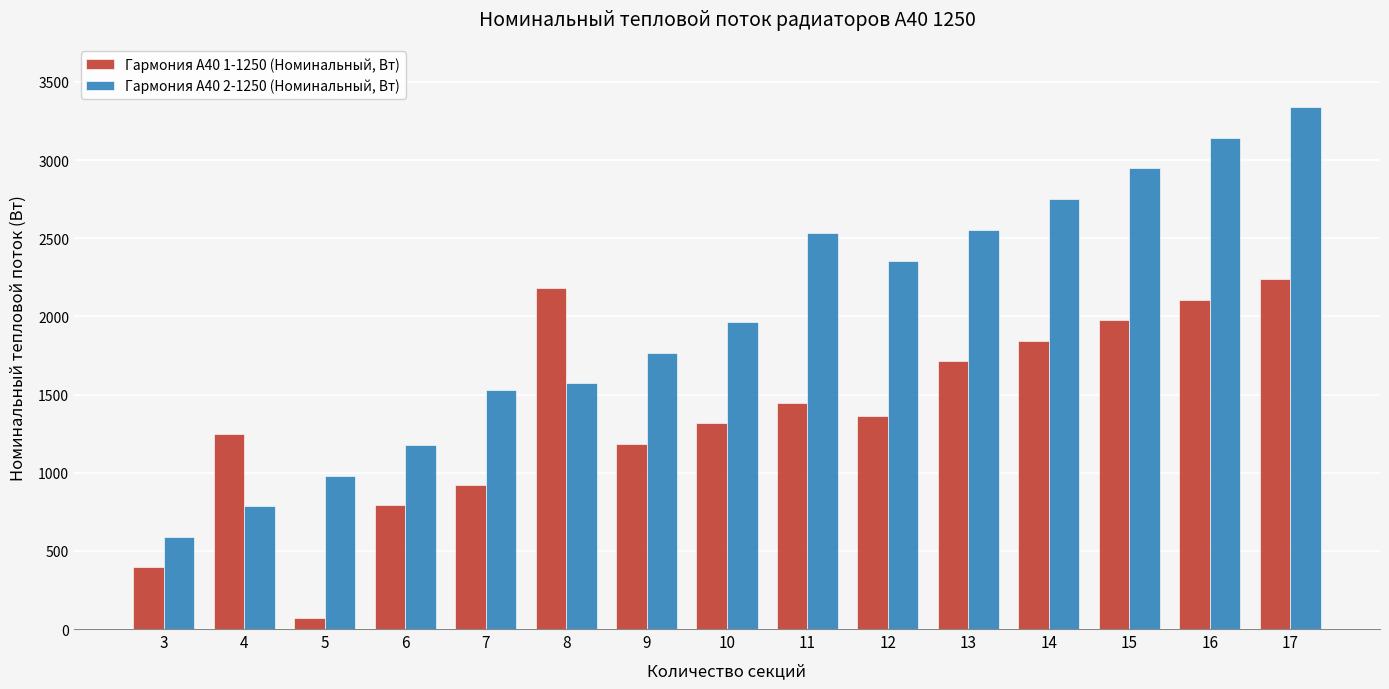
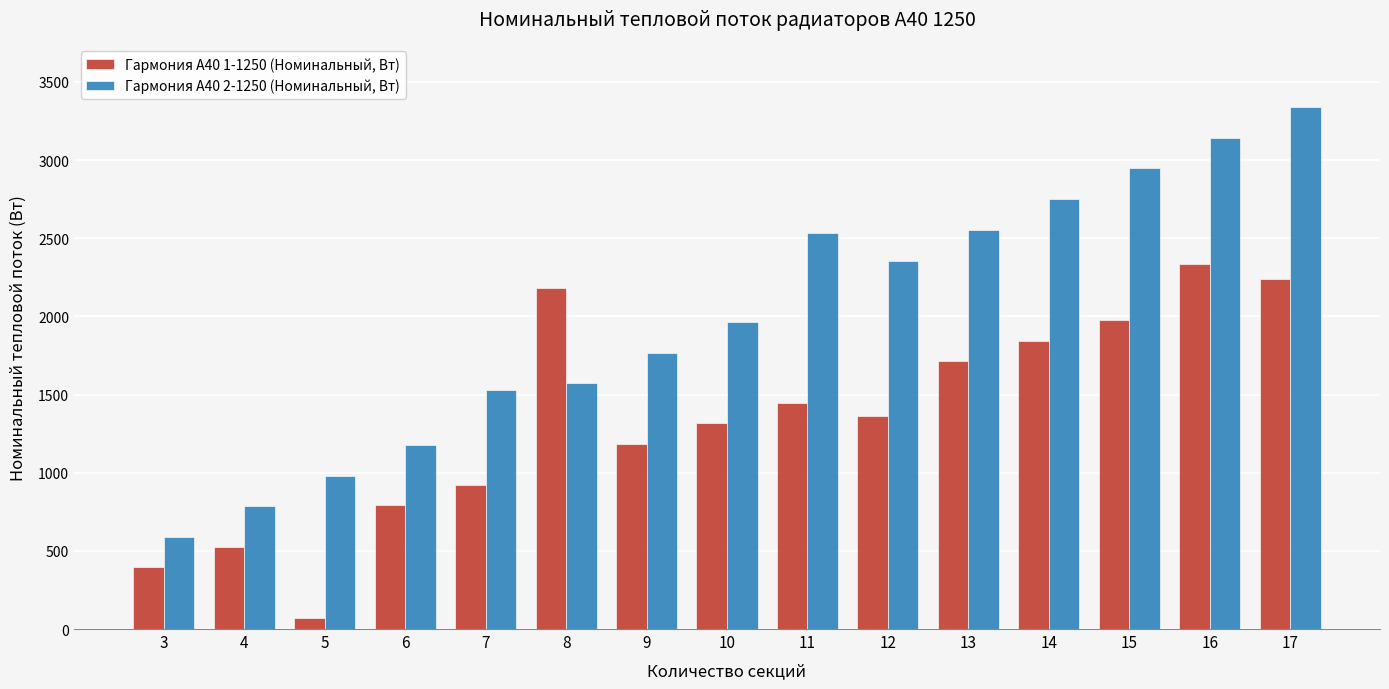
  {
    "Гармония А40 1-1250 (Номинальный, Вт)": {
      "3": 400,
-     "4": 1250,
+     "4": 530,
      "5": 70,
      "6": 790,
      "7": 920,
      "8": 2180,
      "9": 1190,
      "10": 1320,
      "11": 1450,
      "12": 1360,
      "13": 1710,
      "14": 1840,
      "15": 1980,
-     "16": 2110,
+     "16": 2330,
      "17": 2240
    },
    "Гармония А40 2-1250 (Номинальный, Вт)": {
      "3": 590,
      "4": 790,
      "5": 980,
      "6": 1180,
      "7": 1530,
      "8": 1570,
      "9": 1770,
      "10": 1960,
      "11": 2540,
      "12": 2360,
      "13": 2550,
      "14": 2750,
      "15": 2950,
      "16": 3140,
      "17": 3340
    }
  }
